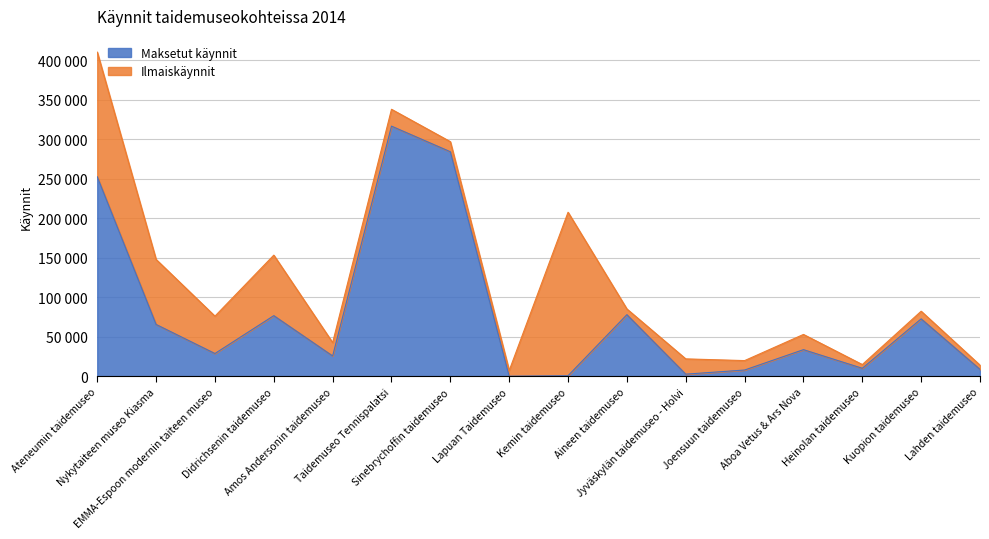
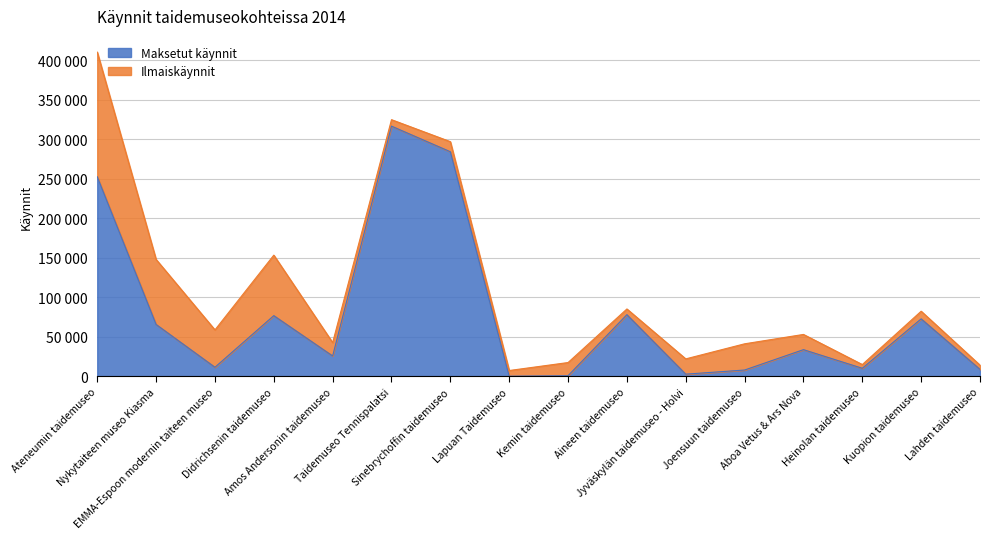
  {
    "Maksetut käynnit": {
      "Ateneumin taidemuseo": 250000,
      "Nykytaiteen museo Kiasma": 70000,
-     "EMMA-Espoon modernin taiteen museo": 30000,
+     "EMMA-Espoon modernin taiteen museo": 10000,
      "Didrichsenin taidemuseo": 80000,
      "Amos Andersonin taidemuseo": 30000,
      "Taidemuseo Tennispalatsi": 320000,
      "Sinebrychoffin taidemuseo": 280000,
      "Lapuan Taidemuseo": 0,
      "Kemin taidemuseo": 0,
      "Aineen taidemuseo": 80000,
      "Jyväskylän taidemuseo - Holvi": 0,
      "Joensuun taidemuseo": 10000,
      "Aboa Vetus & Ars Nova": 30000,
      "Heinolan taidemuseo": 10000,
      "Kuopion taidemuseo": 70000,
      "Lahden taidemuseo": 10000
    },
    "Ilmaiskäynnit": {
      "Ateneumin taidemuseo": 160000,
      "Nykytaiteen museo Kiasma": 80000,
      "EMMA-Espoon modernin taiteen museo": 50000,
      "Didrichsenin taidemuseo": 80000,
      "Amos Andersonin taidemuseo": 20000,
-     "Taidemuseo Tennispalatsi": 20000,
+     "Taidemuseo Tennispalatsi": 10000,
      "Sinebrychoffin taidemuseo": 10000,
      "Lapuan Taidemuseo": 10000,
-     "Kemin taidemuseo": 210000,
+     "Kemin taidemuseo": 20000,
      "Aineen taidemuseo": 10000,
      "Jyväskylän taidemuseo - Holvi": 20000,
-     "Joensuun taidemuseo": 10000,
+     "Joensuun taidemuseo": 30000,
      "Aboa Vetus & Ars Nova": 20000,
      "Heinolan taidemuseo": 0,
      "Kuopion taidemuseo": 10000,
      "Lahden taidemuseo": 10000
    }
  }
